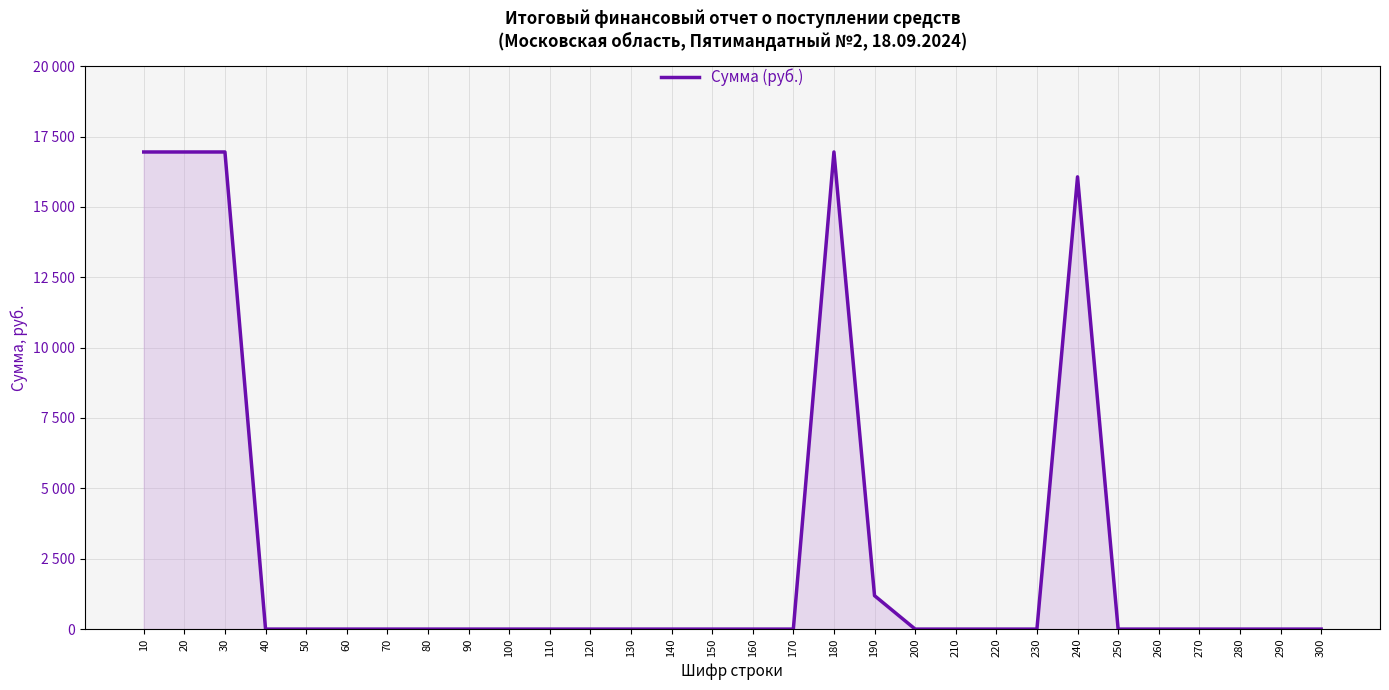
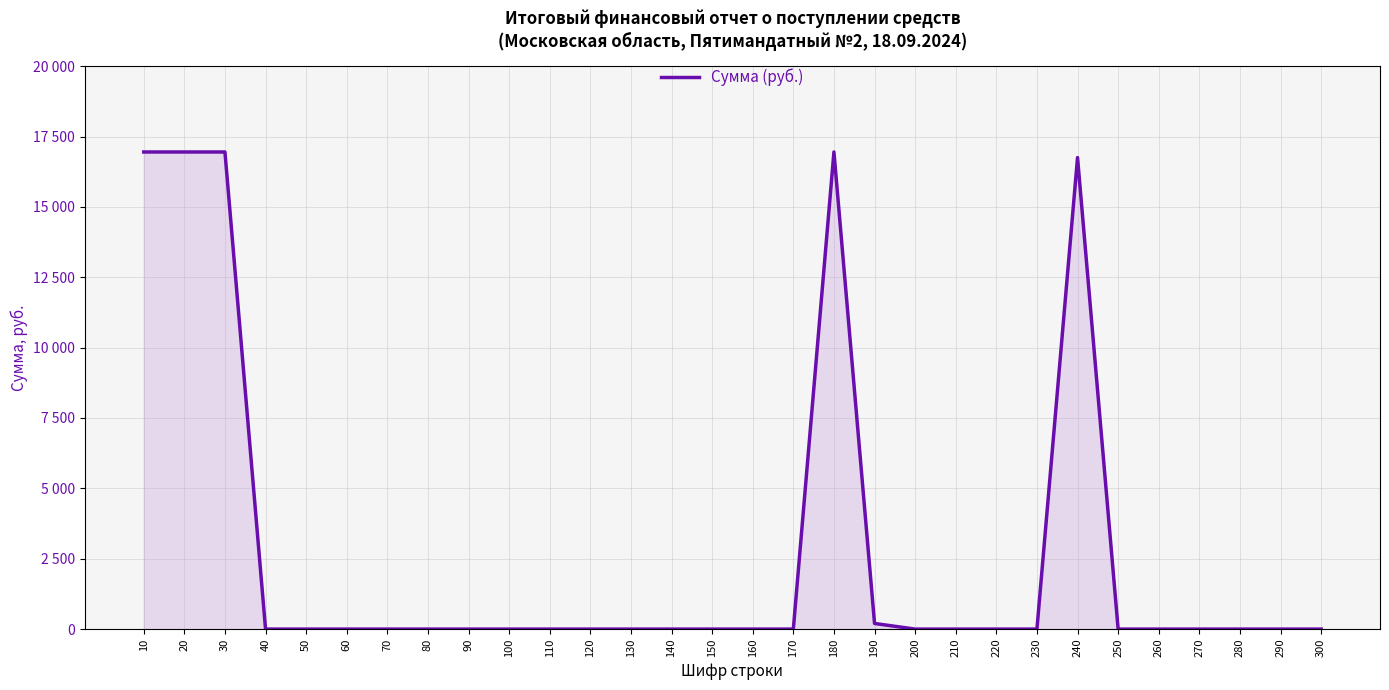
  {
    "10": 17000,
    "20": 17000,
    "30": 17000,
    "40": 0,
    "50": 0,
    "60": 0,
    "70": 0,
    "80": 0,
    "90": 0,
    "100": 0,
    "110": 0,
    "120": 0,
    "130": 0,
    "140": 0,
    "150": 0,
    "160": 0,
    "170": 0,
    "180": 17000,
-   "190": 1200,
+   "190": 200,
    "200": 0,
    "210": 0,
    "220": 0,
    "230": 0,
-   "240": 16100,
+   "240": 16800,
    "250": 0,
    "260": 0,
    "270": 0,
    "280": 0,
    "290": 0,
    "300": 0
  }
